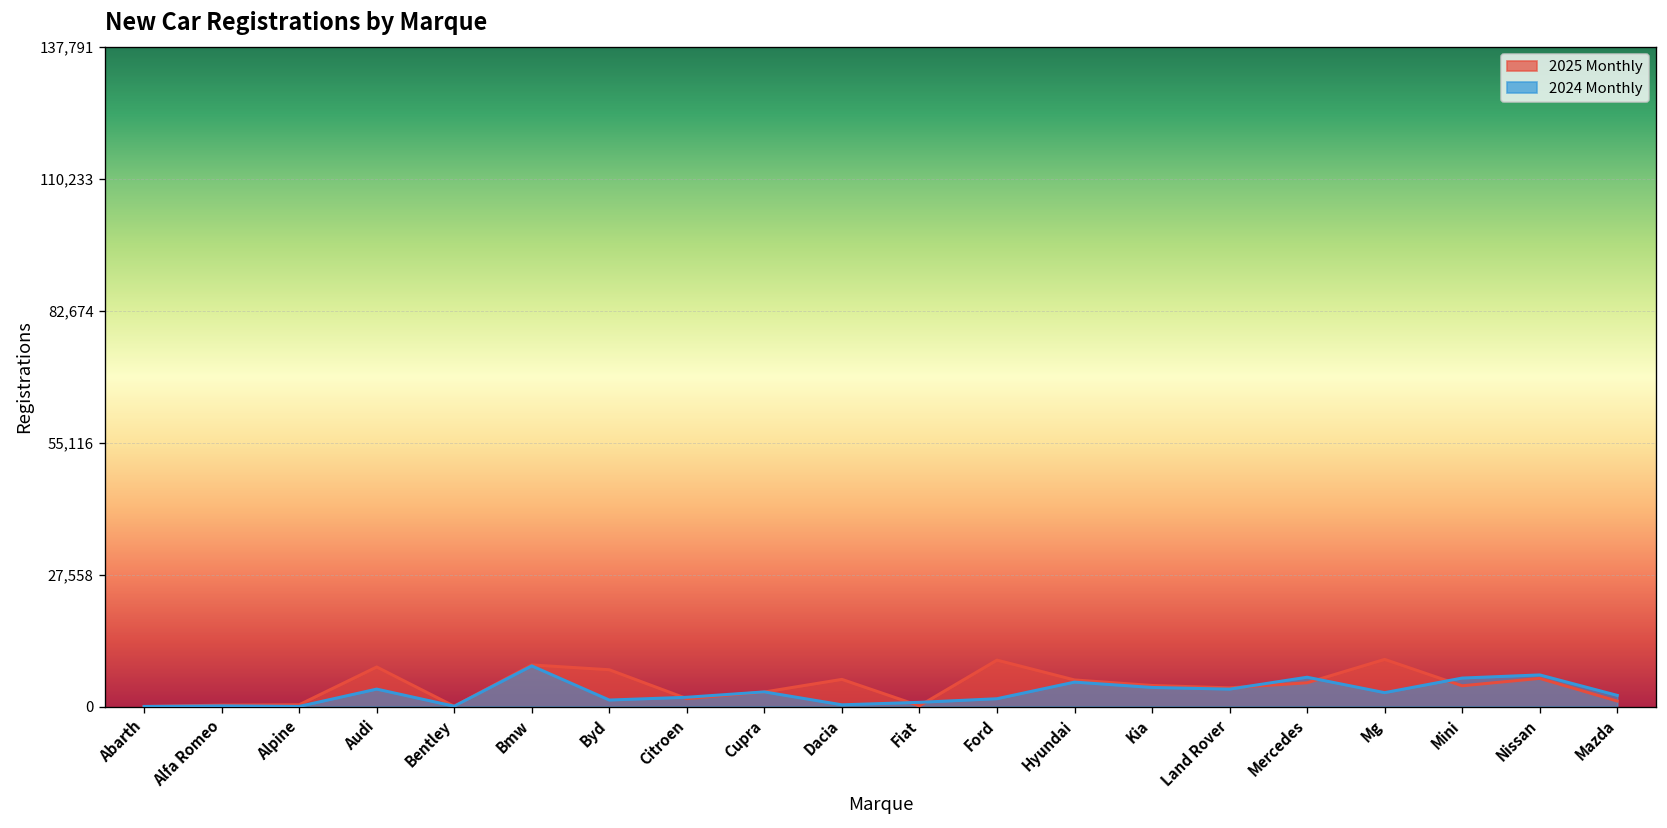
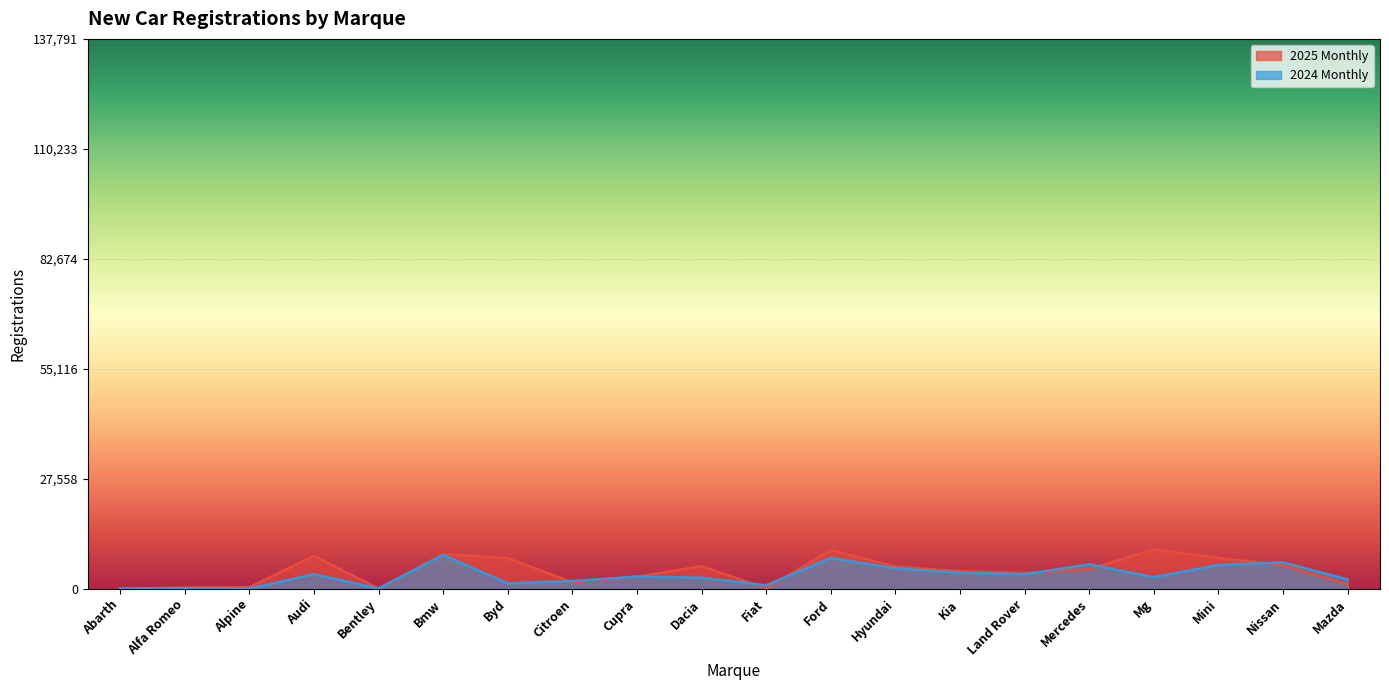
  {
    "2025 Monthly": {
      "Audi": "8,000",
      "Byd": "8,000",
      "Dacia": "6,000",
      "Fiat": "0",
      "Ford": "10,000",
      "Mercedes": "5,000",
      "Mg": "10,000",
-     "Mini": "4,000",
+     "Mini": "8,000",
      "Nissan": "6,000",
      "Mazda": "1,000"
    },
    "2024 Monthly": {
      "Audi": "4,000",
      "Byd": "1,000",
-     "Dacia": "0",
+     "Dacia": "3,000",
      "Fiat": "1,000",
-     "Ford": "2,000",
+     "Ford": "8,000",
      "Mercedes": "6,000",
      "Mg": "3,000",
      "Mini": "6,000",
      "Nissan": "7,000",
      "Mazda": "2,000"
    }
  }
